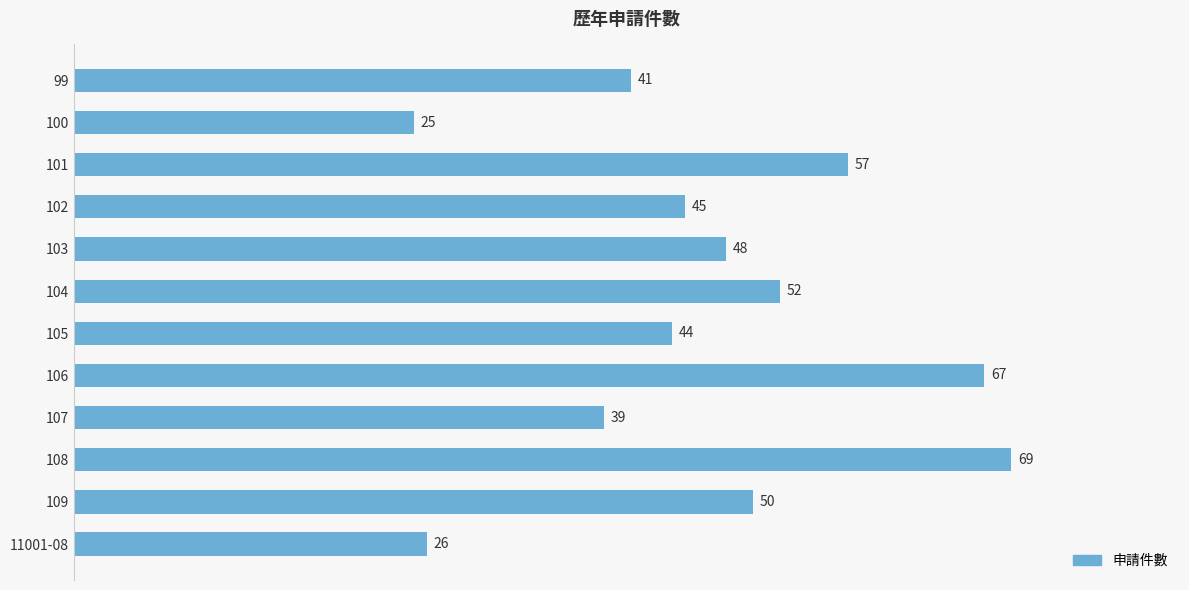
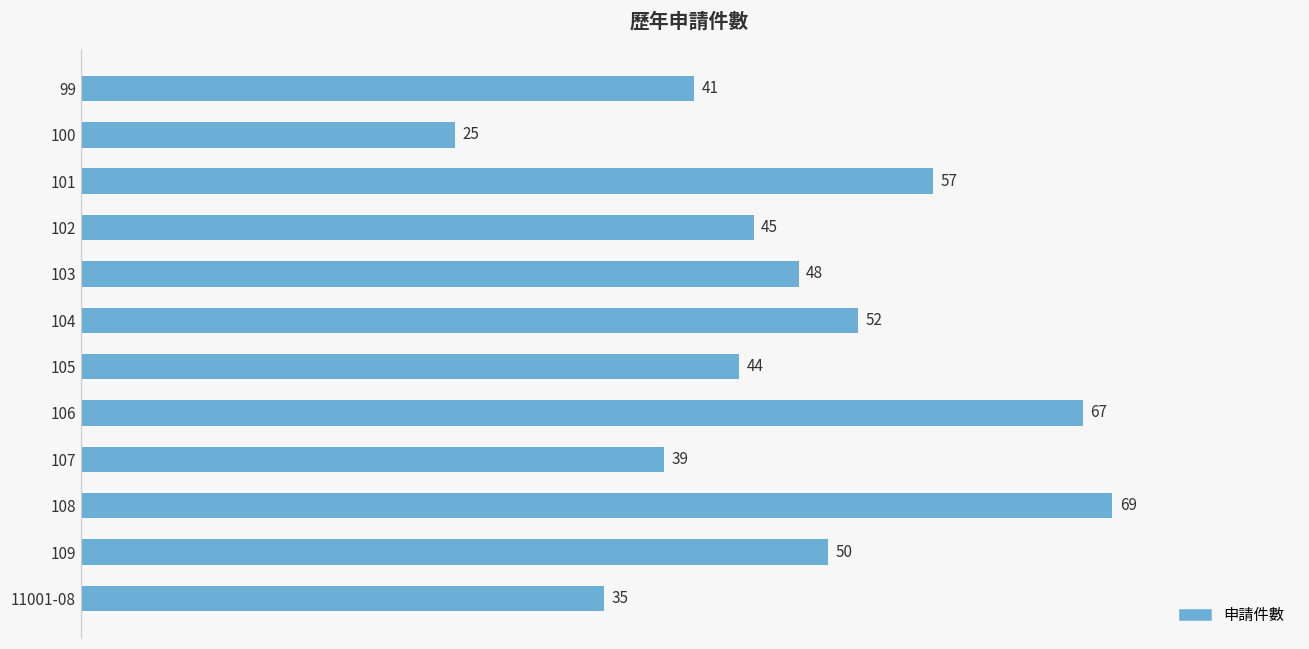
  {
    "99": 41,
    "100": 25,
    "101": 57,
    "102": 45,
    "103": 48,
    "104": 52,
    "105": 44,
    "106": 67,
    "107": 39,
    "108": 69,
    "109": 50,
-   "11001-08": 26
+   "11001-08": 35
  }
